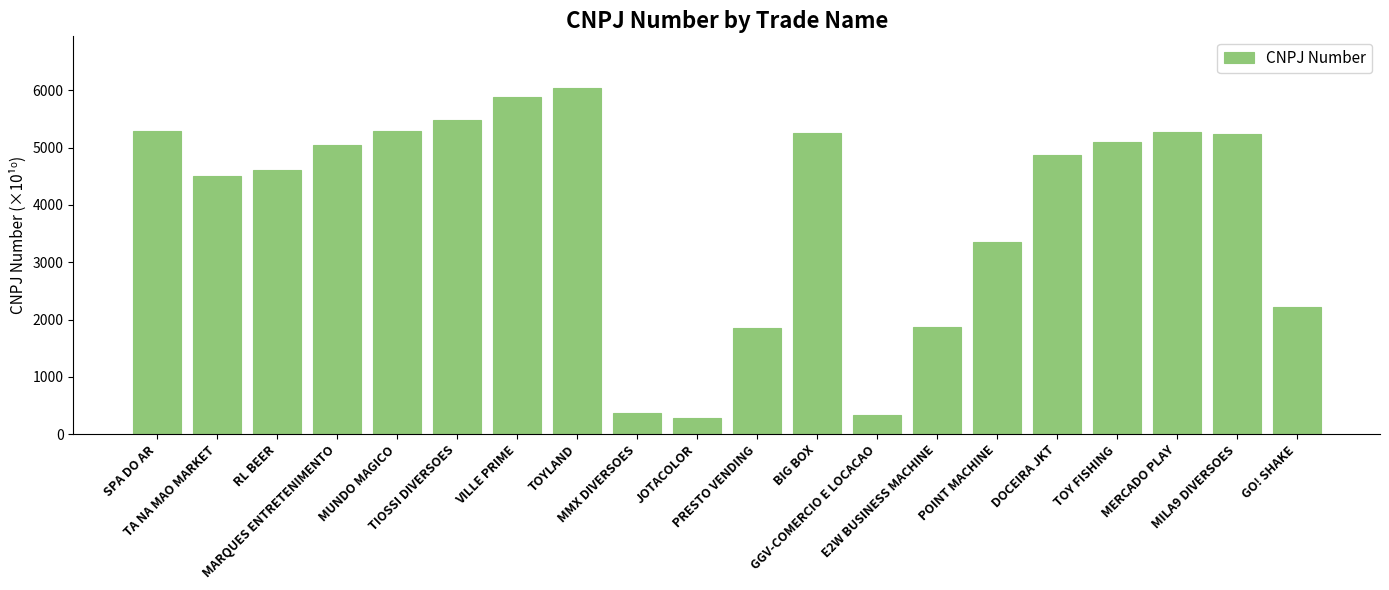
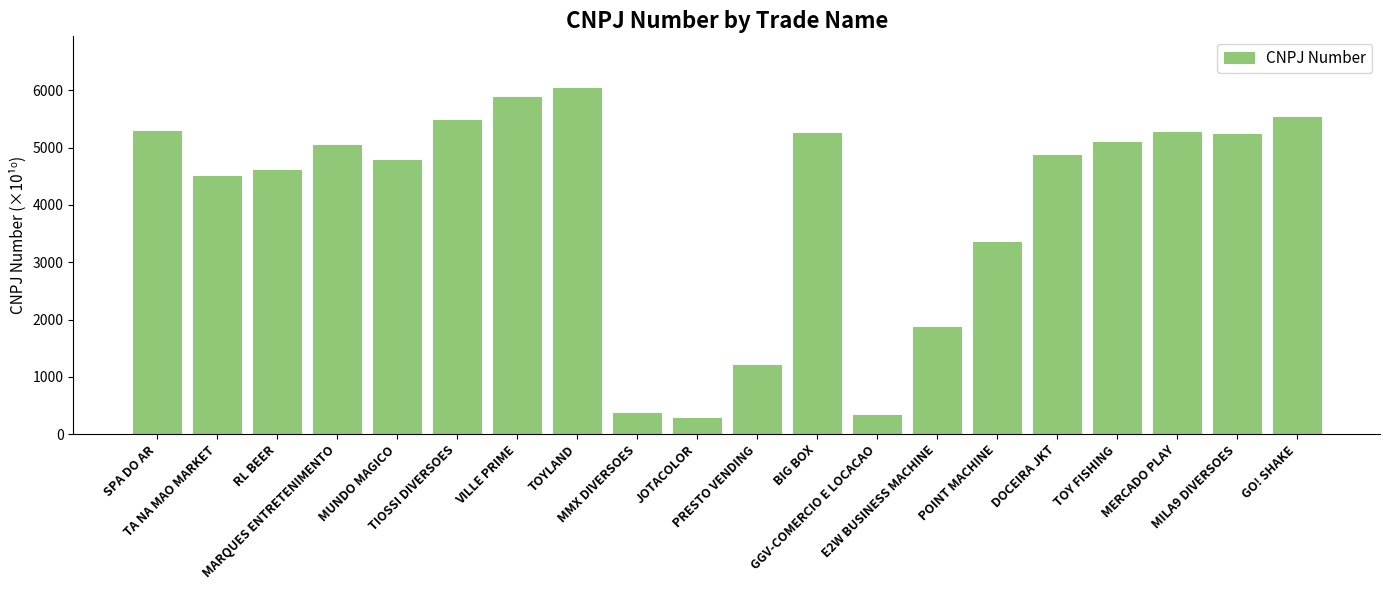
  {
    "SPA DO AR": 5300,
    "TA NA MAO MARKET": 4500,
    "RL BEER": 4600,
    "MARQUES ENTRETENIMENTO": 5000,
-   "MUNDO MAGICO": 5300,
+   "MUNDO MAGICO": 4800,
    "TIOSSI DIVERSOES": 5500,
    "VILLE PRIME": 5900,
    "TOYLAND": 6000,
    "MMX DIVERSOES": 400,
    "JOTACOLOR": 300,
-   "PRESTO VENDING": 1900,
+   "PRESTO VENDING": 1200,
    "BIG BOX": 5300,
    "GGV-COMERCIO E LOCACAO": 300,
    "E2W BUSINESS MACHINE": 1900,
    "POINT MACHINE": 3400,
    "DOCEIRA JKT": 4900,
    "TOY FISHING": 5100,
    "MERCADO PLAY": 5300,
    "MILA9 DIVERSOES": 5200,
-   "GO! SHAKE": 2200
+   "GO! SHAKE": 5500
  }
